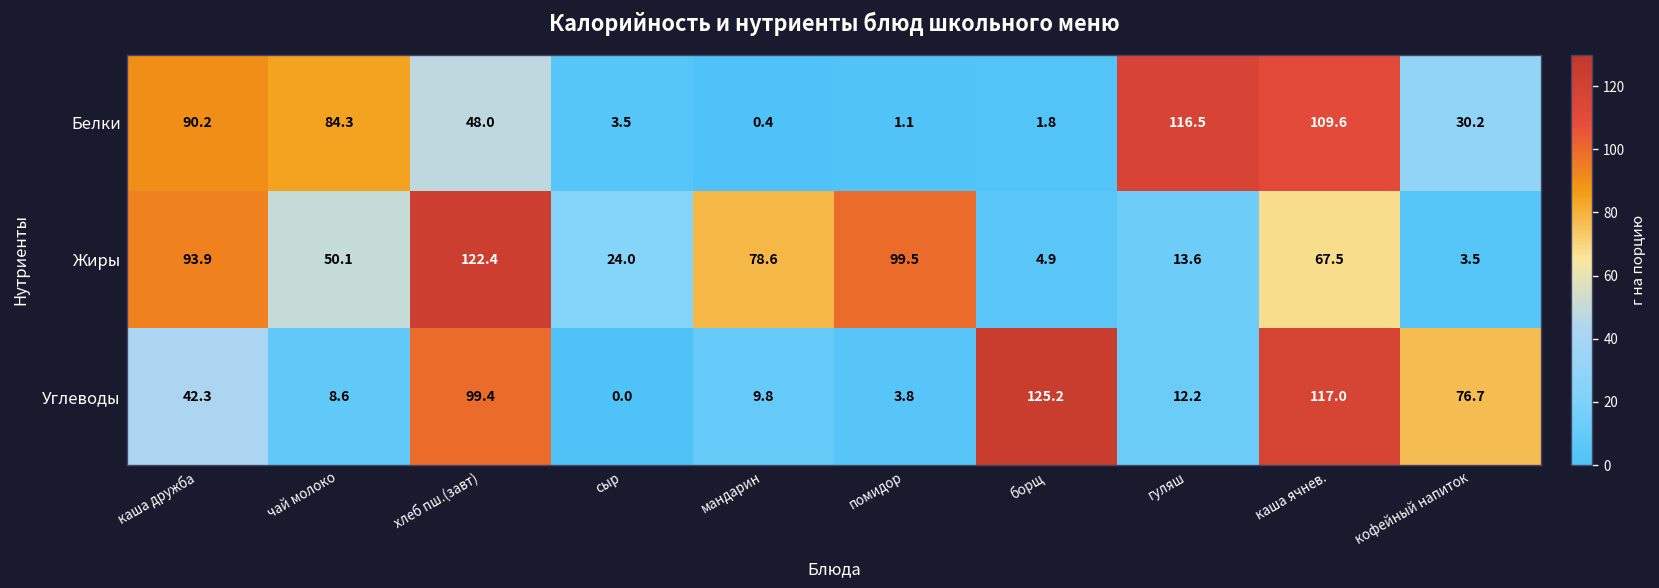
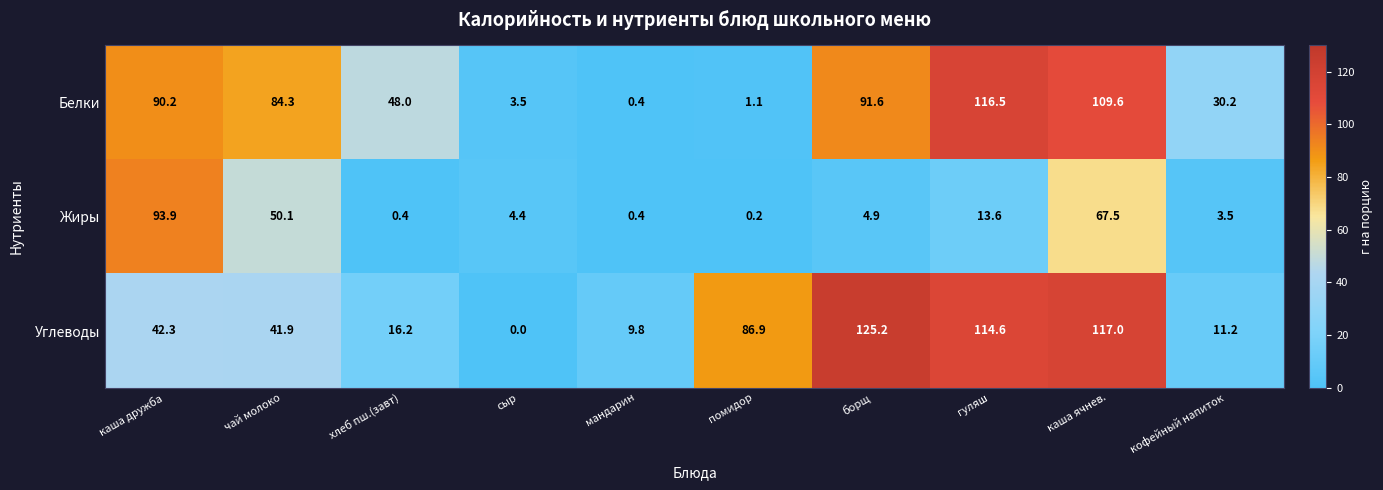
  {
    "Белки": {
      "каша дружба": 90.2,
      "чай молоко": 84.3,
      "хлеб пш.(завт)": 48.0,
      "сыр": 3.5,
      "мандарин": 0.4,
      "помидор": 1.1,
-     "борщ": 1.8,
+     "борщ": 91.6,
      "гуляш": 116.5,
      "каша ячнев.": 109.6,
      "кофейный напиток": 30.2
    },
    "Жиры": {
      "каша дружба": 93.9,
      "чай молоко": 50.1,
-     "хлеб пш.(завт)": 122.4,
-     "сыр": 24.0,
-     "мандарин": 78.6,
-     "помидор": 99.5,
+     "хлеб пш.(завт)": 0.4,
+     "сыр": 4.4,
+     "мандарин": 0.4,
+     "помидор": 0.2,
      "борщ": 4.9,
      "гуляш": 13.6,
      "каша ячнев.": 67.5,
      "кофейный напиток": 3.5
    },
    "Углеводы": {
      "каша дружба": 42.3,
-     "чай молоко": 8.6,
-     "хлеб пш.(завт)": 99.4,
+     "чай молоко": 41.9,
+     "хлеб пш.(завт)": 16.2,
      "сыр": 0.0,
      "мандарин": 9.8,
-     "помидор": 3.8,
+     "помидор": 86.9,
      "борщ": 125.2,
-     "гуляш": 12.2,
+     "гуляш": 114.6,
      "каша ячнев.": 117.0,
-     "кофейный напиток": 76.7
+     "кофейный напиток": 11.2
    }
  }
